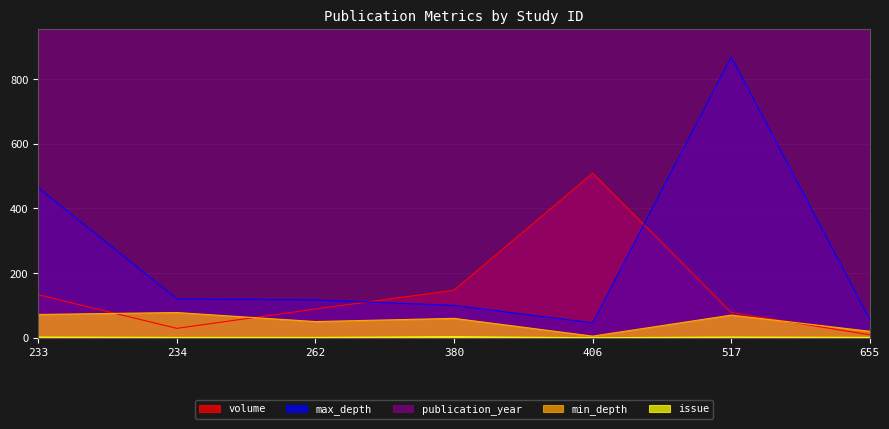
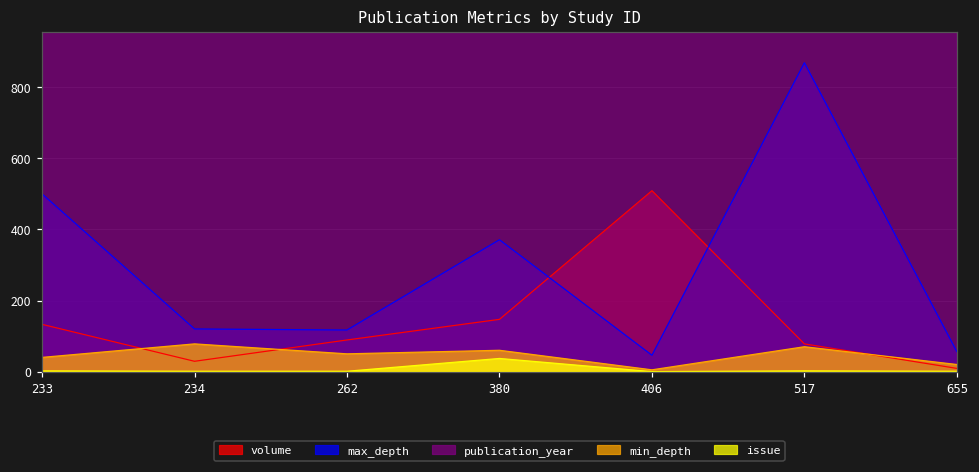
  {
    "volume": {
      "233": 130,
      "234": 30,
      "262": 90,
      "380": 150,
      "406": 510,
      "517": 80,
      "655": 10
    },
    "max_depth": {
-     "233": 460,
+     "233": 500,
      "234": 120,
      "262": 120,
-     "380": 100,
+     "380": 370,
      "406": 50,
      "517": 870,
      "655": 60
    },
    "min_depth": {
-     "233": 70,
+     "233": 40,
      "234": 80,
      "262": 50,
      "380": 60,
      "517": 70,
      "655": 20
    },
    "issue": {
      "233": 0,
      "234": 0,
      "262": 0,
-     "380": 0,
+     "380": 40,
      "517": 0,
      "655": 0
    }
  }
